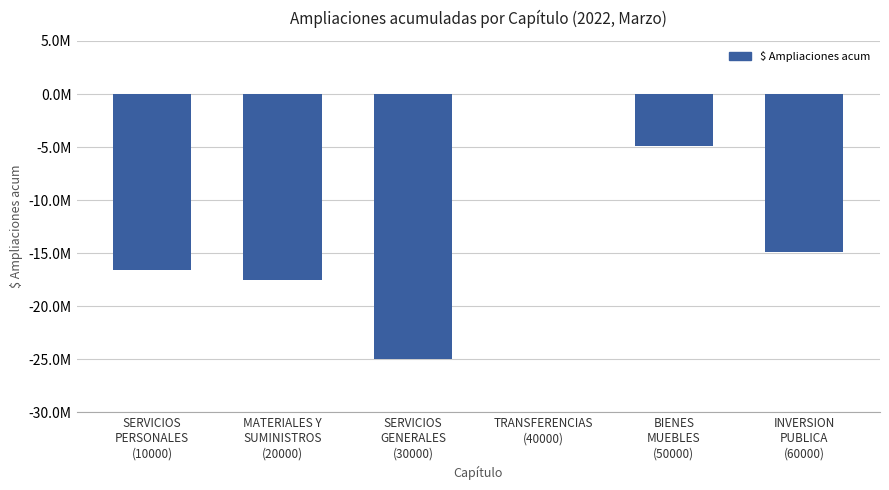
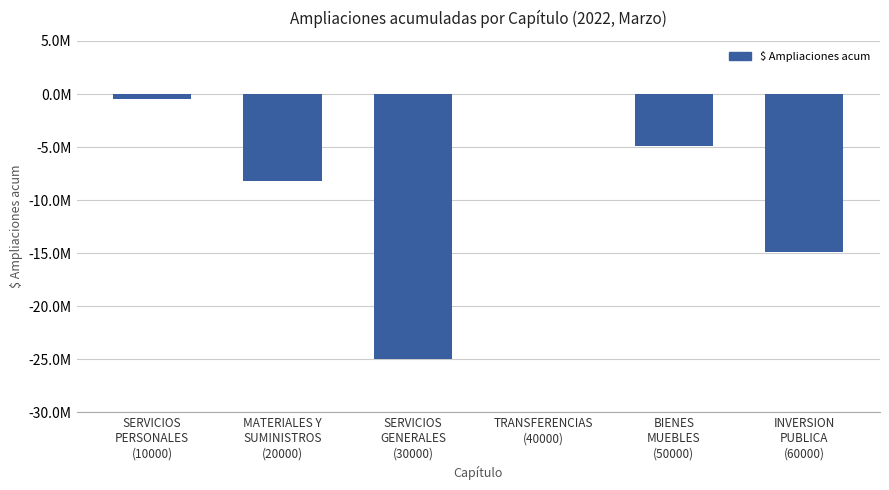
  {
-   "SERVICIOS PERSONALES (10000)": -16500000,
-   "MATERIALES Y SUMINISTROS (20000)": -17600000,
+   "SERVICIOS PERSONALES (10000)": -500000,
+   "MATERIALES Y SUMINISTROS (20000)": -8200000,
    "SERVICIOS GENERALES (30000)": -25000000,
    "BIENES MUEBLES (50000)": -4900000,
    "INVERSION PUBLICA (60000)": -14900000
  }
